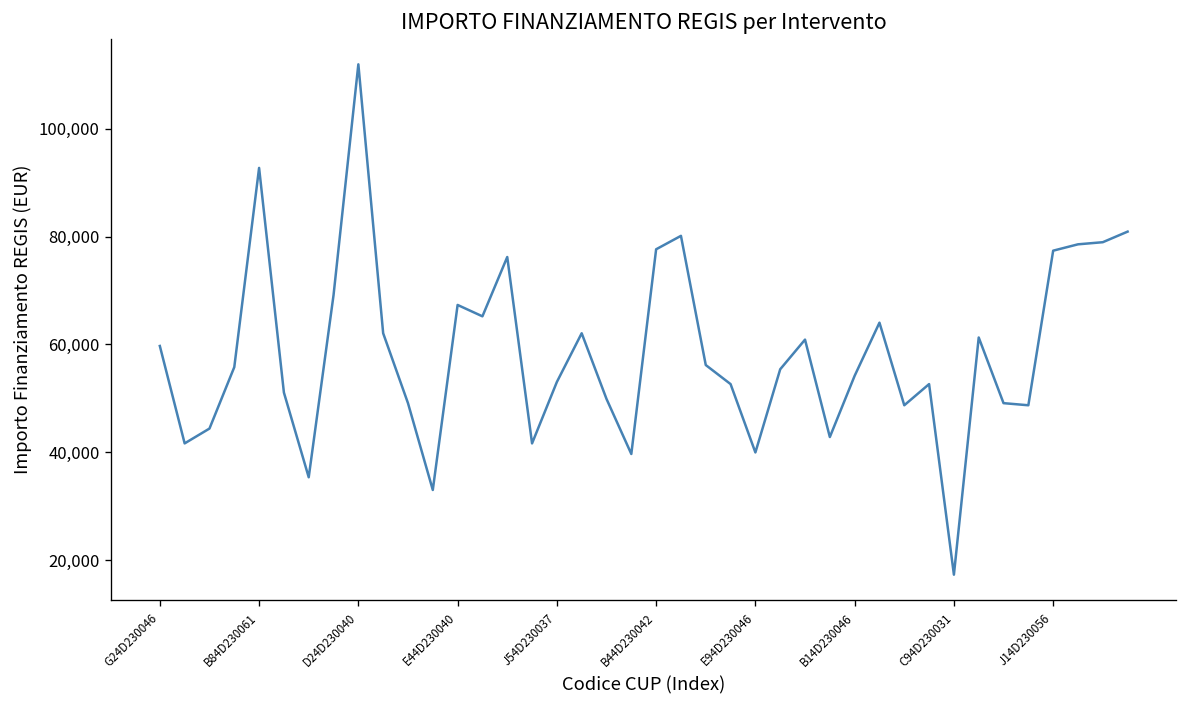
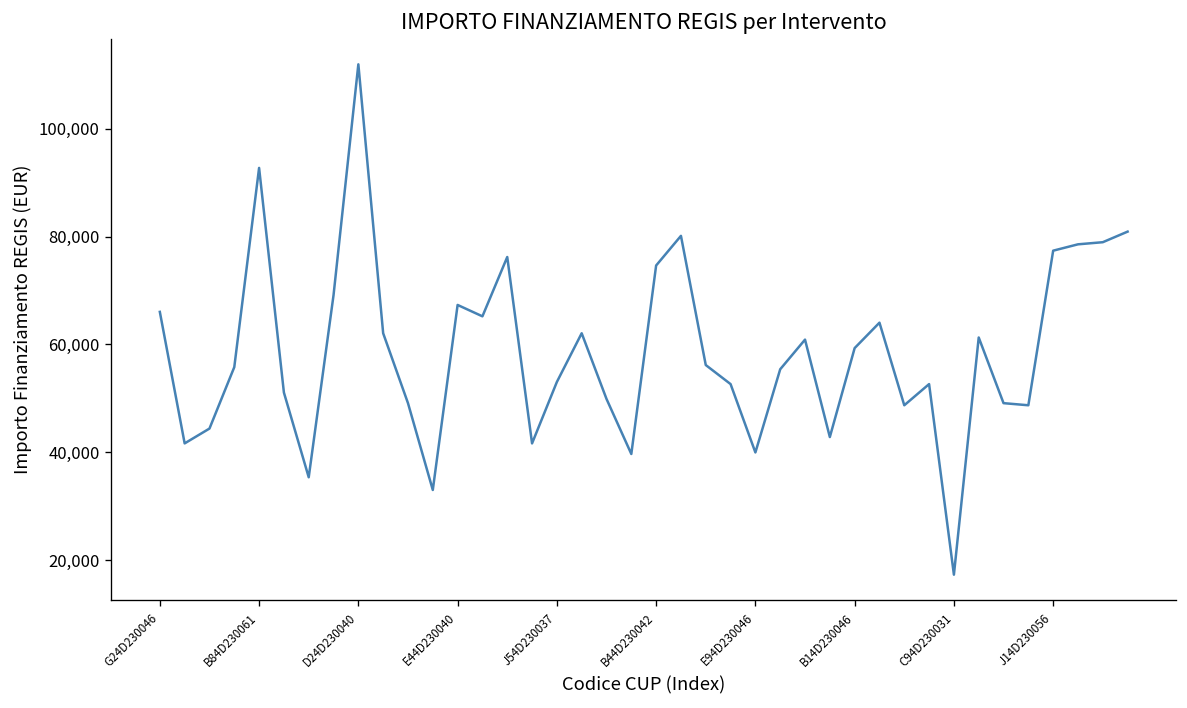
  {
-   "G24D230046": "60,000",
+   "G24D230046": "66,000",
    "B84D230061": "93,000",
    "D24D230040": "112,000",
    "E44D230040": "67,000",
    "J54D230037": "53,000",
-   "B44D230042": "78,000",
+   "B44D230042": "75,000",
    "E94D230046": "40,000",
-   "B14D230046": "54,000",
+   "B14D230046": "59,000",
    "C94D230031": "17,000",
    "J14D230056": "77,000"
  }
